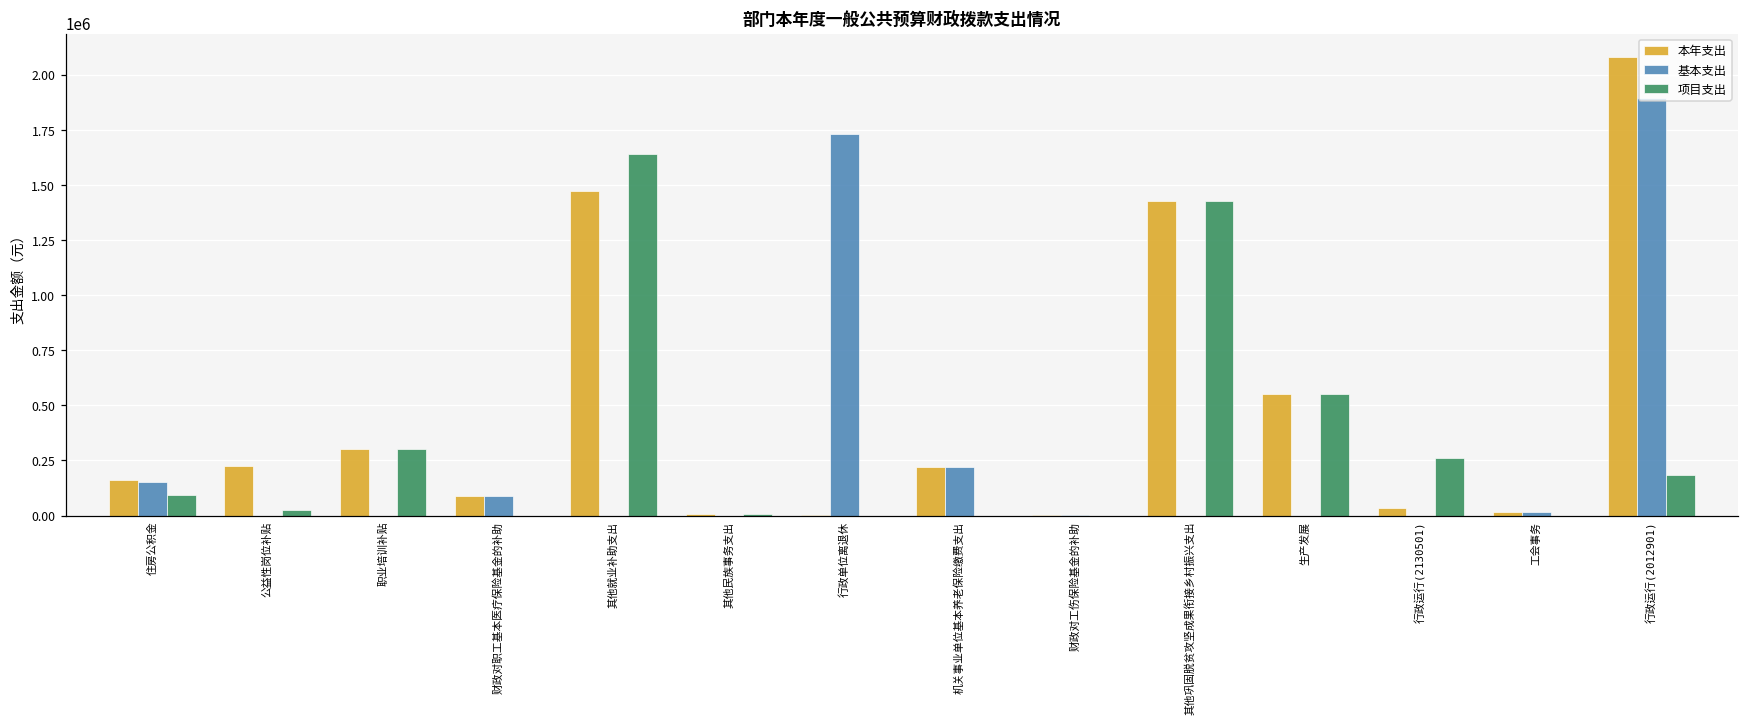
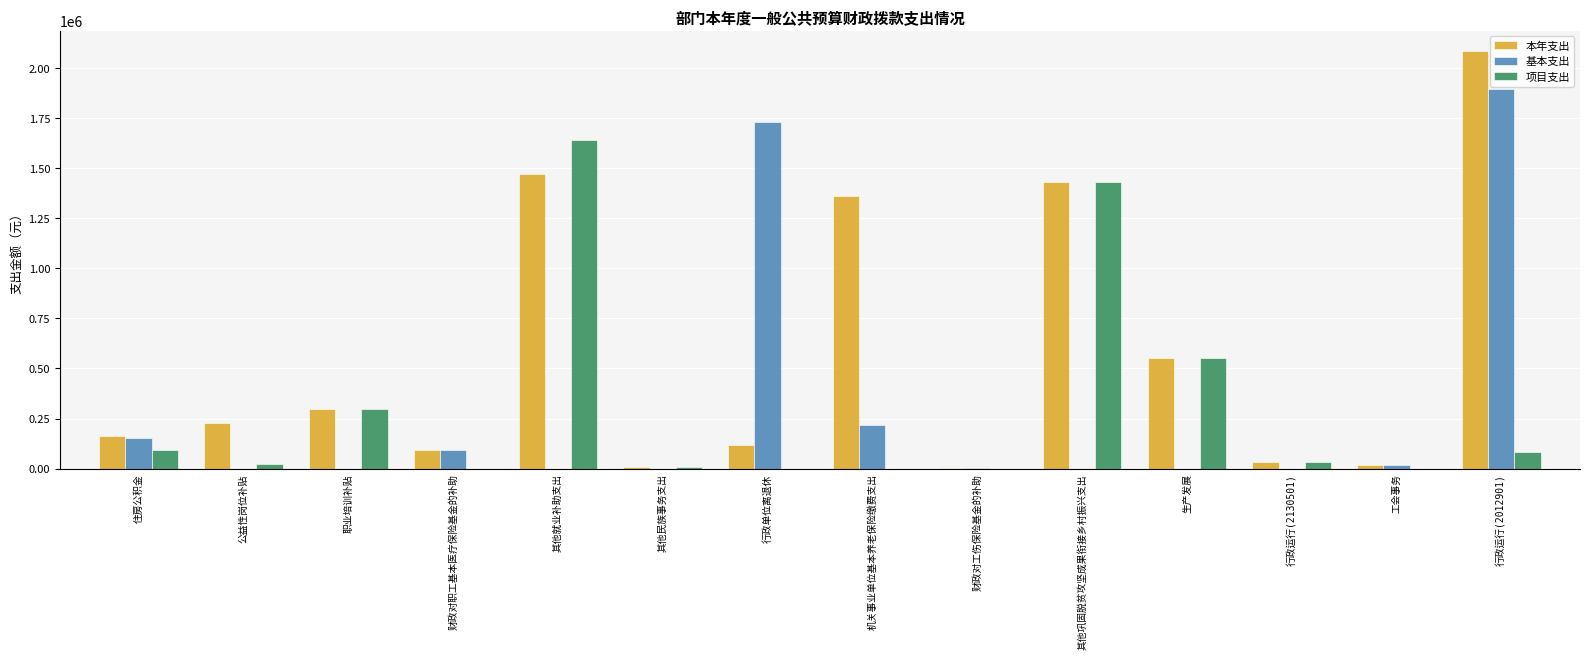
  {
    "本年支出": {
      "住房公积金": 160000,
      "公益性岗位补贴": 230000,
      "职业培训补贴": 300000,
      "财政对职工基本医疗保险基金的补助": 90000,
      "其他就业补助支出": 1470000,
-     "行政单位离退休": 0,
-     "机关事业单位基本养老保险缴费支出": 220000,
+     "行政单位离退休": 120000,
+     "机关事业单位基本养老保险缴费支出": 1360000,
      "其他巩固脱贫攻坚成果衔接乡村振兴支出": 1430000,
      "生产发展": 550000,
      "行政运行(2130501)": 30000,
      "工会事务": 20000,
      "行政运行(2012901)": 2080000
    },
    "基本支出": {
      "住房公积金": 150000,
      "公益性岗位补贴": 0,
      "职业培训补贴": 0,
      "财政对职工基本医疗保险基金的补助": 90000,
      "其他就业补助支出": 0,
      "其他民族事务支出": 0,
      "行政单位离退休": 1730000,
      "机关事业单位基本养老保险缴费支出": 220000,
      "其他巩固脱贫攻坚成果衔接乡村振兴支出": 0,
      "生产发展": 0,
      "行政运行(2130501)": 0,
      "工会事务": 20000,
      "行政运行(2012901)": 1900000
    },
    "项目支出": {
      "住房公积金": 90000,
      "公益性岗位补贴": 20000,
      "职业培训补贴": 300000,
      "财政对职工基本医疗保险基金的补助": 0,
      "其他就业补助支出": 1640000,
      "行政单位离退休": 0,
      "机关事业单位基本养老保险缴费支出": 0,
      "财政对工伤保险基金的补助": 0,
      "其他巩固脱贫攻坚成果衔接乡村振兴支出": 1430000,
      "生产发展": 550000,
-     "行政运行(2130501)": 260000,
+     "行政运行(2130501)": 30000,
      "工会事务": 0,
-     "行政运行(2012901)": 190000
+     "行政运行(2012901)": 80000
    }
  }
